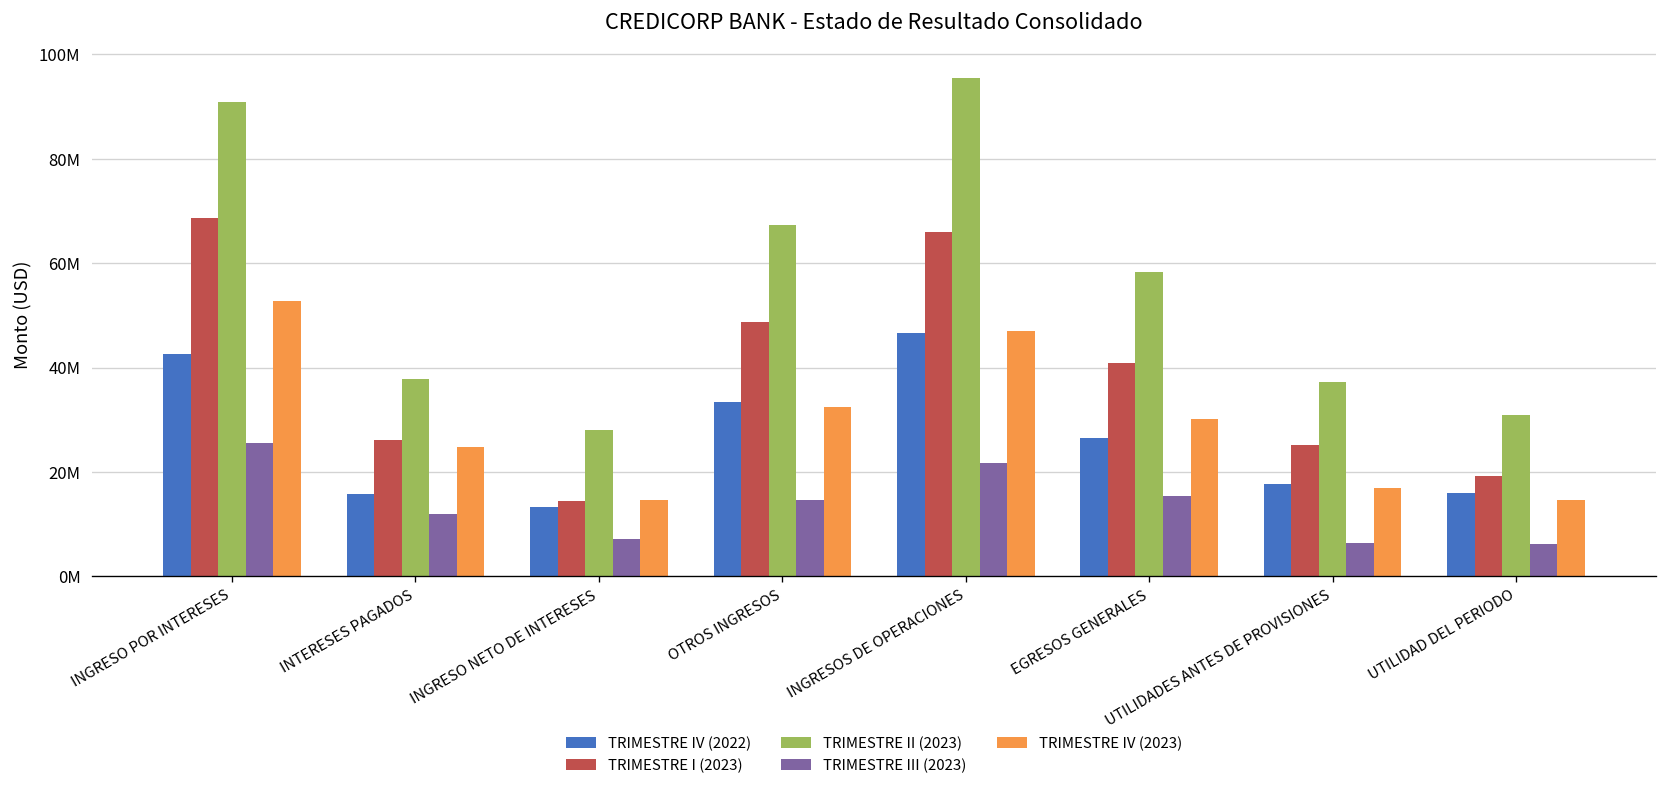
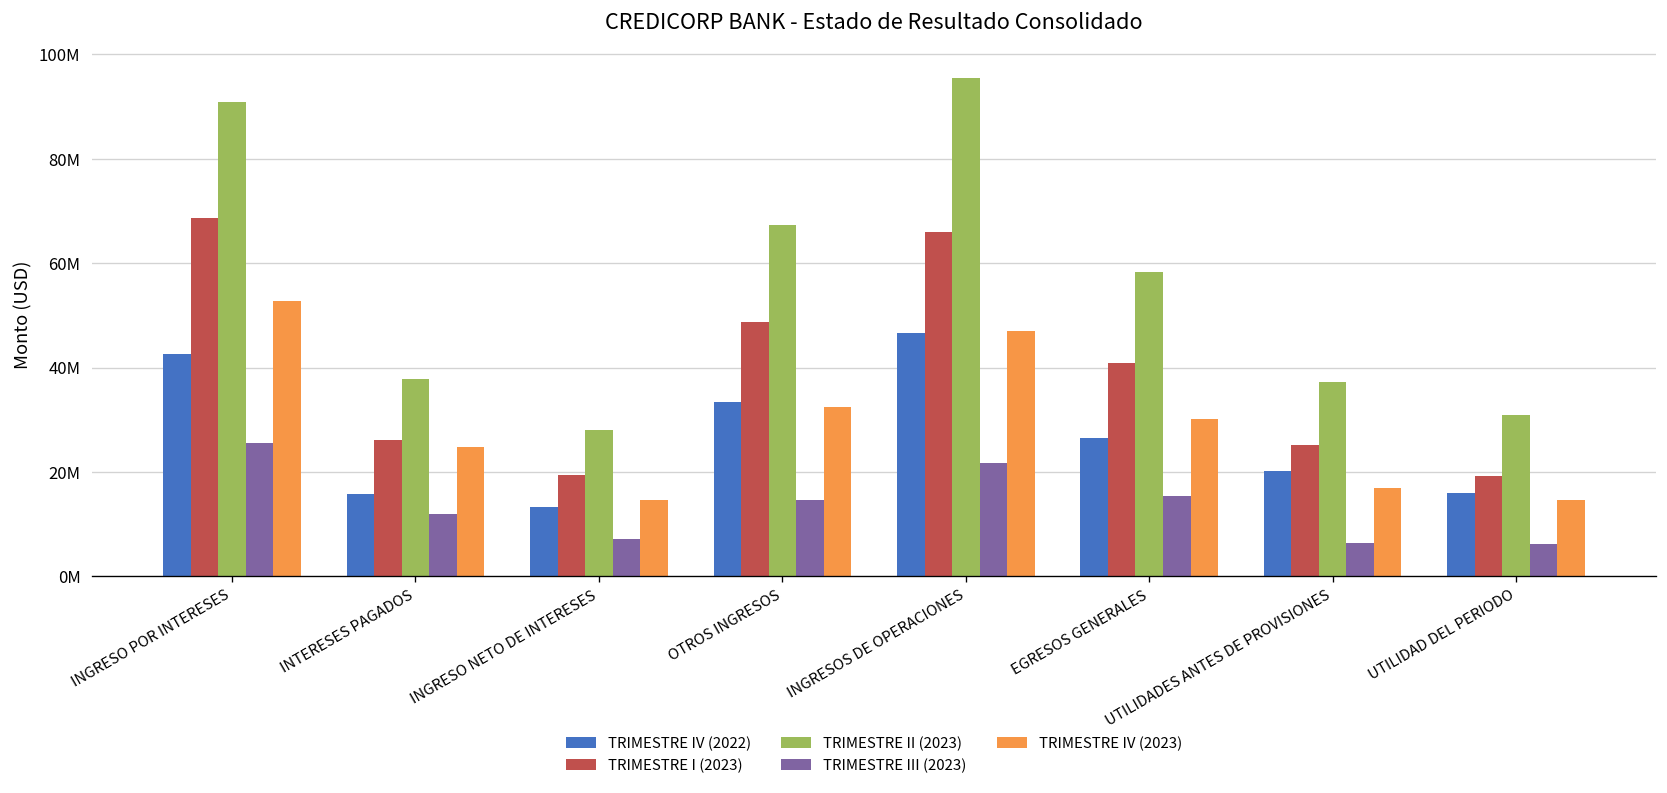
  {
    "TRIMESTRE IV (2022)": {
      "INGRESO POR INTERESES": 43000000,
      "INTERESES PAGADOS": 16000000,
      "INGRESO NETO DE INTERESES": 13000000,
      "OTROS INGRESOS": 33000000,
      "INGRESOS DE OPERACIONES": 47000000,
      "EGRESOS GENERALES": 27000000,
-     "UTILIDADES ANTES DE PROVISIONES": 18000000,
+     "UTILIDADES ANTES DE PROVISIONES": 20000000,
      "UTILIDAD DEL PERIODO": 16000000
    },
    "TRIMESTRE I (2023)": {
      "INGRESO POR INTERESES": 69000000,
      "INTERESES PAGADOS": 26000000,
-     "INGRESO NETO DE INTERESES": 14000000,
+     "INGRESO NETO DE INTERESES": 19000000,
      "OTROS INGRESOS": 49000000,
      "INGRESOS DE OPERACIONES": 66000000,
      "EGRESOS GENERALES": 41000000,
      "UTILIDADES ANTES DE PROVISIONES": 25000000,
      "UTILIDAD DEL PERIODO": 19000000
    },
    "TRIMESTRE II (2023)": {
      "INGRESO POR INTERESES": 91000000,
      "INTERESES PAGADOS": 38000000,
      "INGRESO NETO DE INTERESES": 28000000,
      "OTROS INGRESOS": 67000000,
      "INGRESOS DE OPERACIONES": 95000000,
      "EGRESOS GENERALES": 58000000,
      "UTILIDADES ANTES DE PROVISIONES": 37000000,
      "UTILIDAD DEL PERIODO": 31000000
    },
    "TRIMESTRE III (2023)": {
      "INGRESO POR INTERESES": 26000000,
      "INTERESES PAGADOS": 12000000,
      "INGRESO NETO DE INTERESES": 7000000,
      "OTROS INGRESOS": 15000000,
      "INGRESOS DE OPERACIONES": 22000000,
      "EGRESOS GENERALES": 15000000,
      "UTILIDADES ANTES DE PROVISIONES": 6000000,
      "UTILIDAD DEL PERIODO": 6000000
    },
    "TRIMESTRE IV (2023)": {
      "INGRESO POR INTERESES": 53000000,
      "INTERESES PAGADOS": 25000000,
      "INGRESO NETO DE INTERESES": 15000000,
      "OTROS INGRESOS": 32000000,
      "INGRESOS DE OPERACIONES": 47000000,
      "EGRESOS GENERALES": 30000000,
      "UTILIDADES ANTES DE PROVISIONES": 17000000,
      "UTILIDAD DEL PERIODO": 15000000
    }
  }
